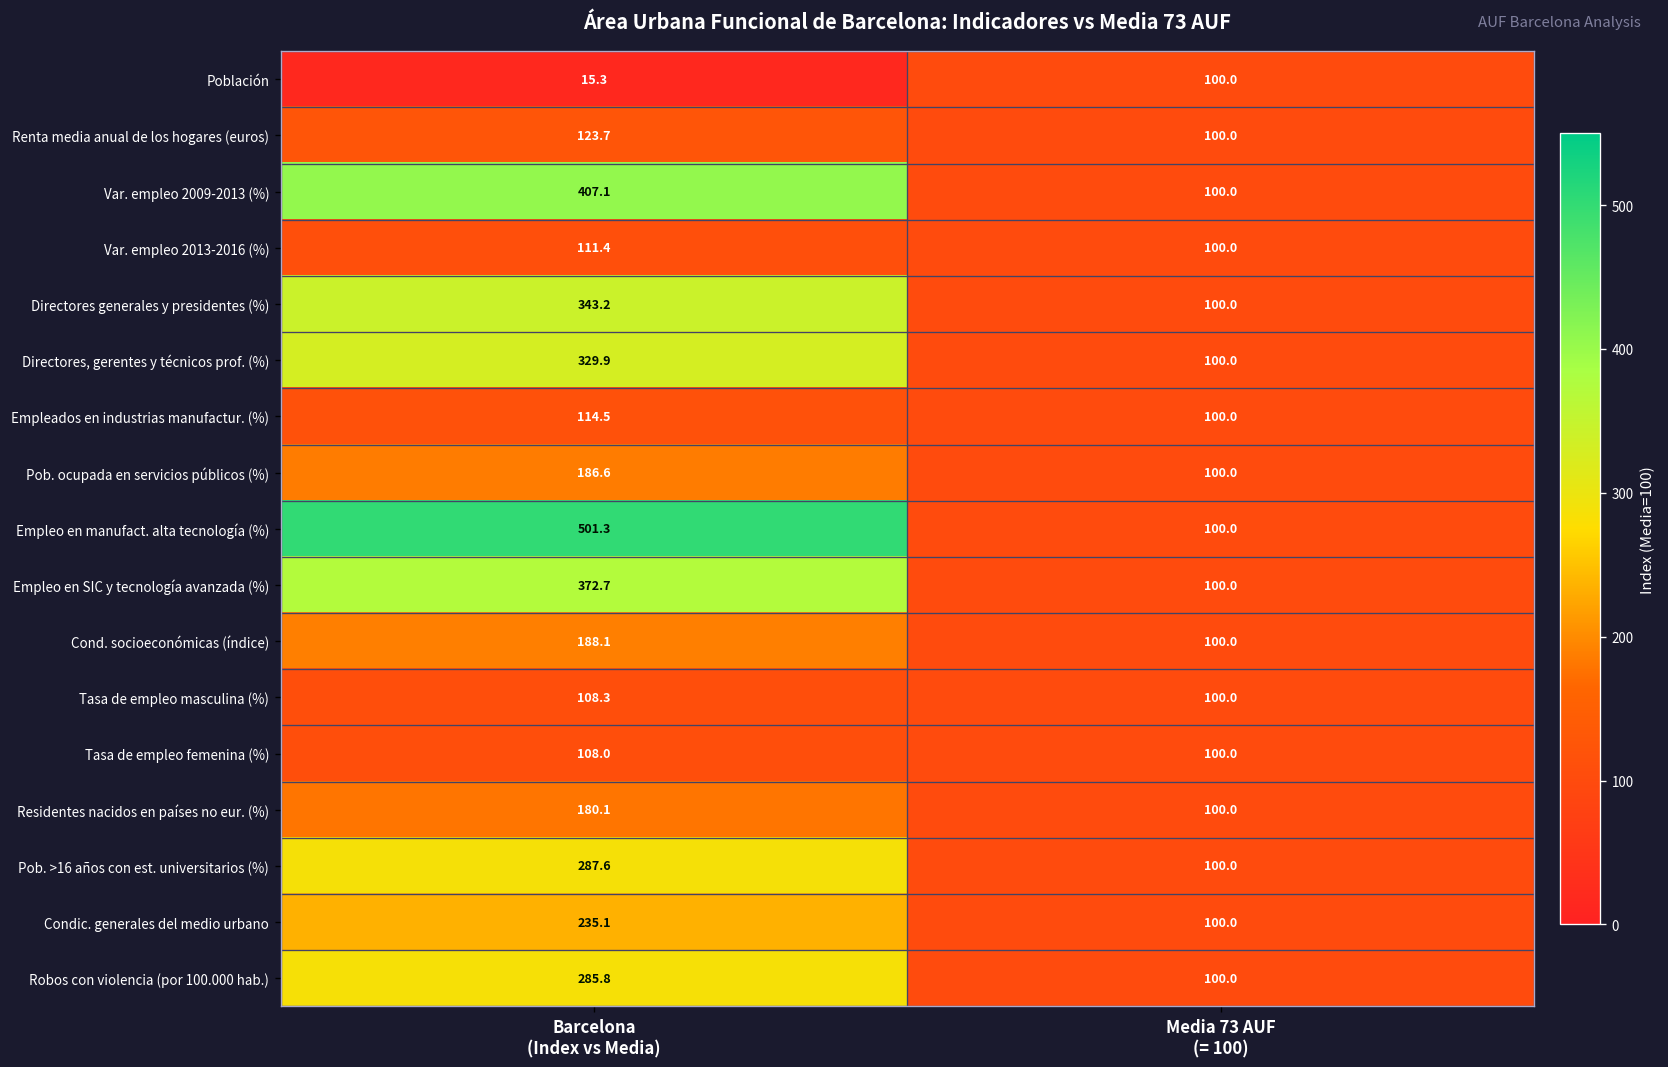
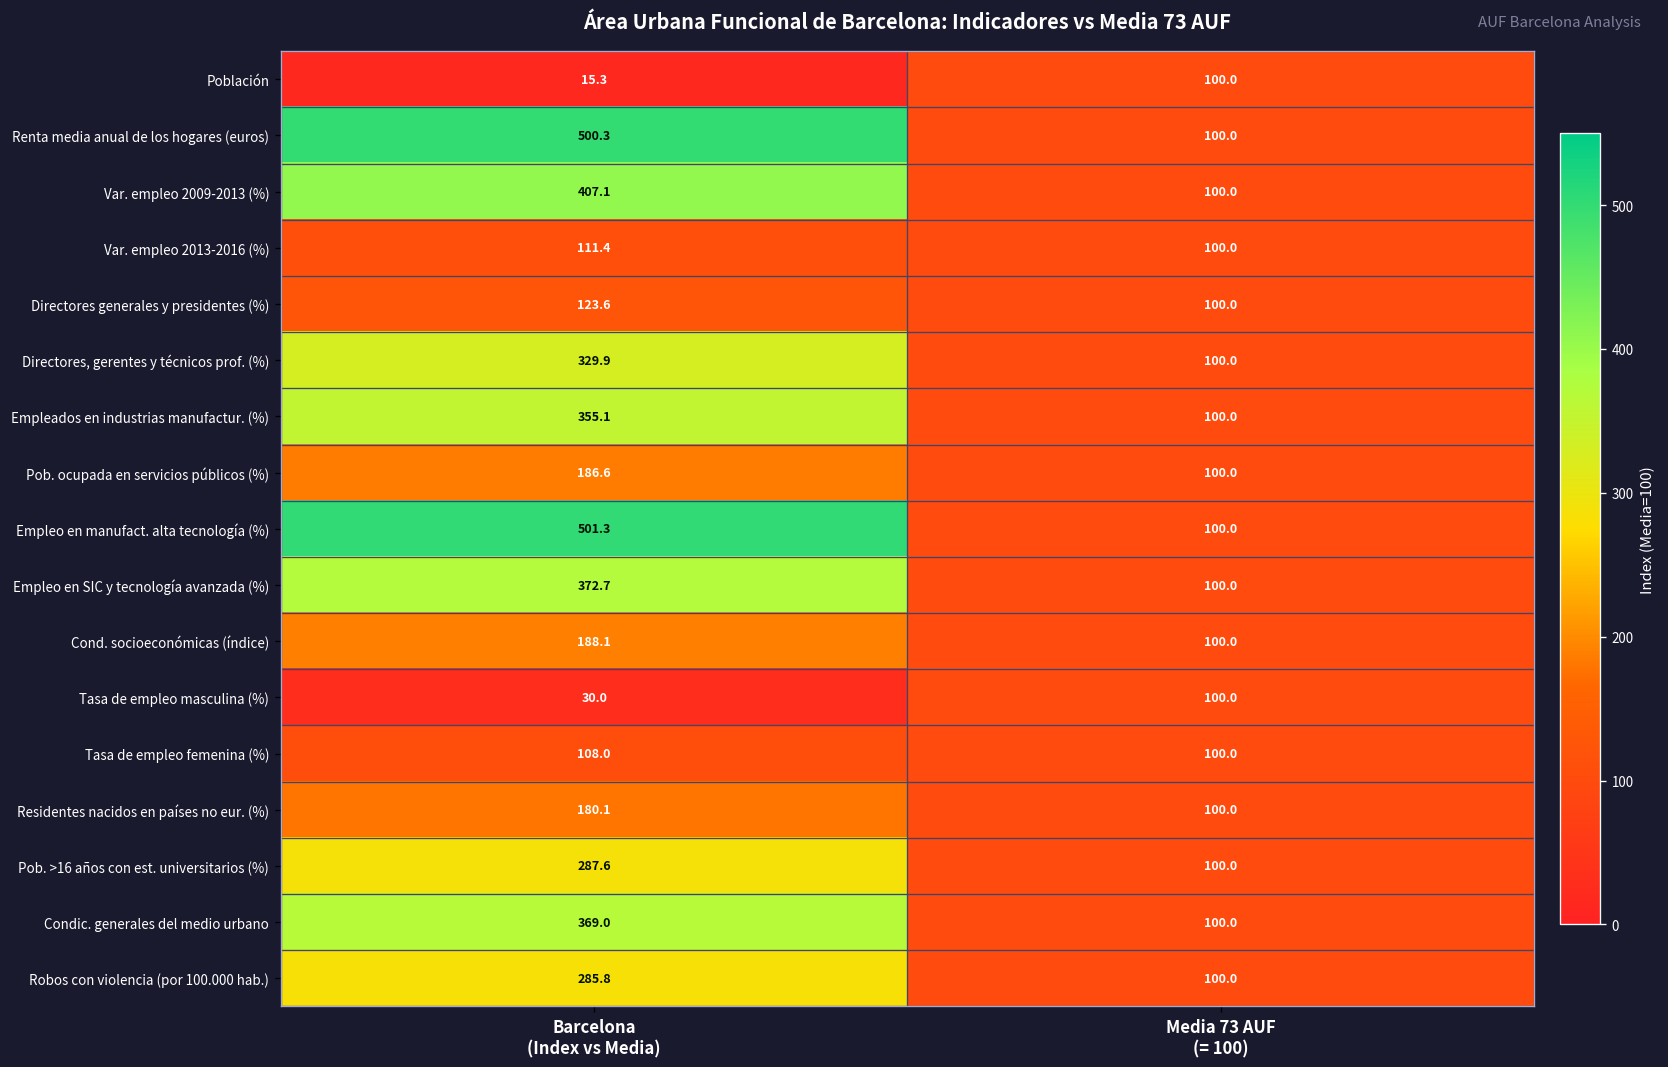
  {
    "Población": {
      "Barcelona (Index vs Media)": 15.3,
      "Media 73 AUF (= 100)": 100.0
    },
    "Renta media anual de los hogares (euros)": {
-     "Barcelona (Index vs Media)": 123.7,
+     "Barcelona (Index vs Media)": 500.3,
      "Media 73 AUF (= 100)": 100.0
    },
    "Var. empleo 2009-2013 (%)": {
      "Barcelona (Index vs Media)": 407.1,
      "Media 73 AUF (= 100)": 100.0
    },
    "Var. empleo 2013-2016 (%)": {
      "Barcelona (Index vs Media)": 111.4,
      "Media 73 AUF (= 100)": 100.0
    },
    "Directores generales y presidentes (%)": {
-     "Barcelona (Index vs Media)": 343.2,
+     "Barcelona (Index vs Media)": 123.6,
      "Media 73 AUF (= 100)": 100.0
    },
    "Directores, gerentes y técnicos prof. (%)": {
      "Barcelona (Index vs Media)": 329.9,
      "Media 73 AUF (= 100)": 100.0
    },
    "Empleados en industrias manufactur. (%)": {
-     "Barcelona (Index vs Media)": 114.5,
+     "Barcelona (Index vs Media)": 355.1,
      "Media 73 AUF (= 100)": 100.0
    },
    "Pob. ocupada en servicios públicos (%)": {
      "Barcelona (Index vs Media)": 186.6,
      "Media 73 AUF (= 100)": 100.0
    },
    "Empleo en manufact. alta tecnología (%)": {
      "Barcelona (Index vs Media)": 501.3,
      "Media 73 AUF (= 100)": 100.0
    },
    "Empleo en SIC y tecnología avanzada (%)": {
      "Barcelona (Index vs Media)": 372.7,
      "Media 73 AUF (= 100)": 100.0
    },
    "Cond. socioeconómicas (índice)": {
      "Barcelona (Index vs Media)": 188.1,
      "Media 73 AUF (= 100)": 100.0
    },
    "Tasa de empleo masculina (%)": {
-     "Barcelona (Index vs Media)": 108.3,
+     "Barcelona (Index vs Media)": 30.0,
      "Media 73 AUF (= 100)": 100.0
    },
    "Tasa de empleo femenina (%)": {
      "Barcelona (Index vs Media)": 108.0,
      "Media 73 AUF (= 100)": 100.0
    },
    "Residentes nacidos en países no eur. (%)": {
      "Barcelona (Index vs Media)": 180.1,
      "Media 73 AUF (= 100)": 100.0
    },
    "Pob. >16 años con est. universitarios (%)": {
      "Barcelona (Index vs Media)": 287.6,
      "Media 73 AUF (= 100)": 100.0
    },
    "Condic. generales del medio urbano": {
-     "Barcelona (Index vs Media)": 235.1,
+     "Barcelona (Index vs Media)": 369.0,
      "Media 73 AUF (= 100)": 100.0
    },
    "Robos con violencia (por 100.000 hab.)": {
      "Barcelona (Index vs Media)": 285.8,
      "Media 73 AUF (= 100)": 100.0
    }
  }
